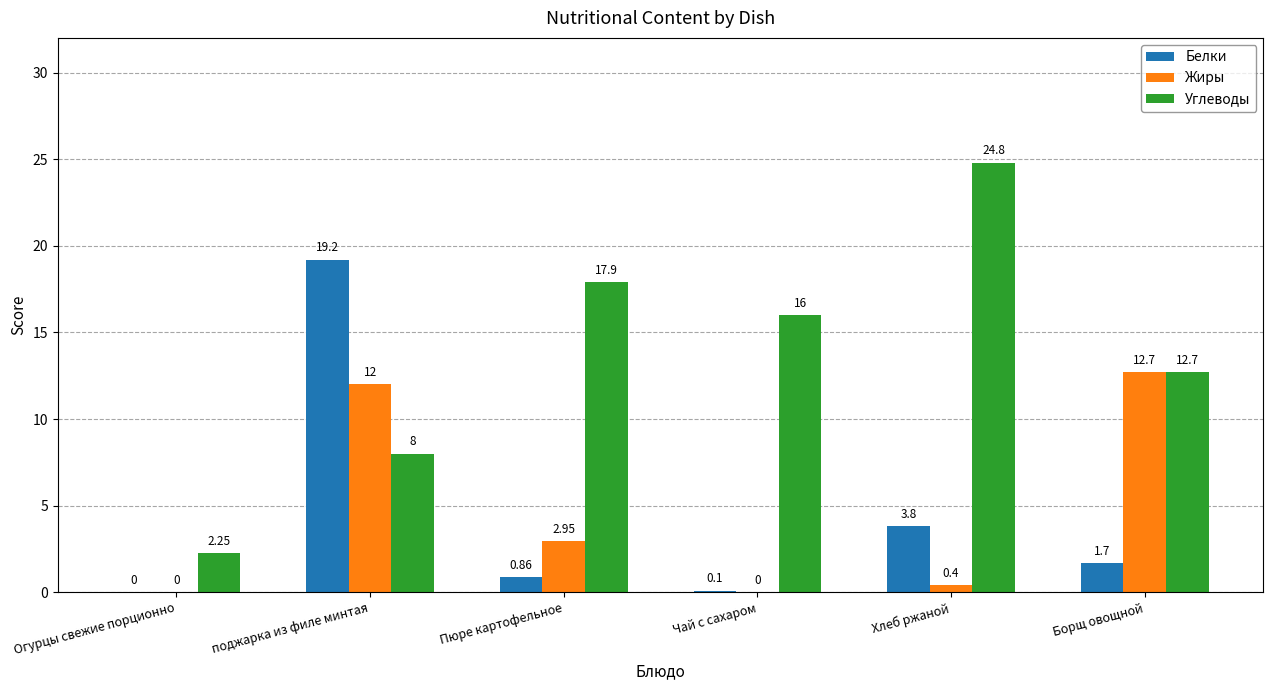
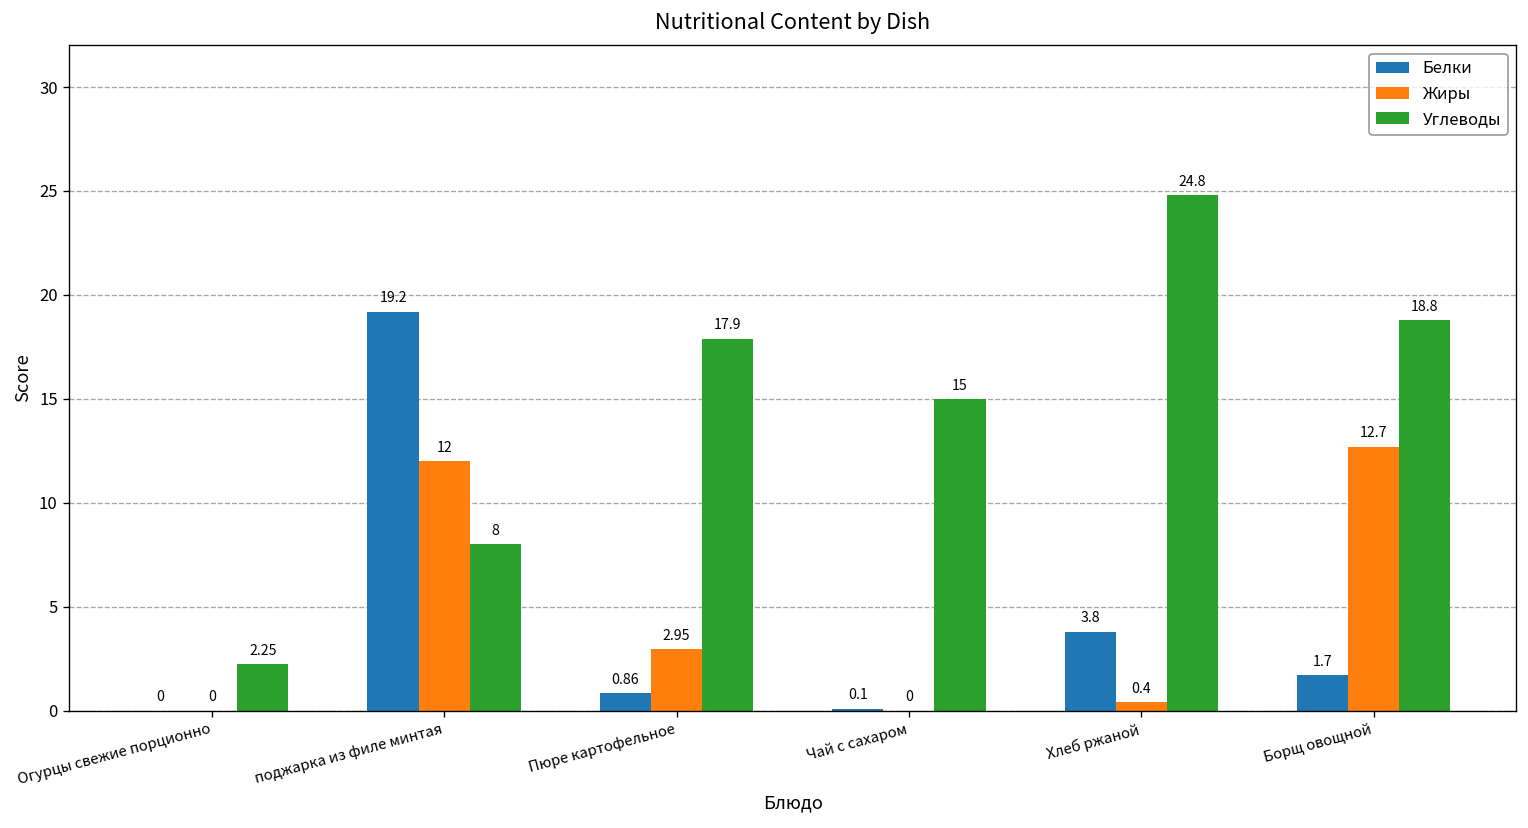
  {
    "Белки": {
      "Огурцы свежие порционно": 0,
      "поджарка из филе минтая": 19.2,
      "Пюре картофельное": 0.86,
      "Чай с сахаром": 0.1,
      "Хлеб ржаной": 3.8,
      "Борщ овощной": 1.7
    },
    "Жиры": {
      "Огурцы свежие порционно": 0,
      "поджарка из филе минтая": 12,
      "Пюре картофельное": 2.95,
      "Чай с сахаром": 0,
      "Хлеб ржаной": 0.4,
      "Борщ овощной": 12.7
    },
    "Углеводы": {
      "Огурцы свежие порционно": 2.25,
      "поджарка из филе минтая": 8,
      "Пюре картофельное": 17.9,
-     "Чай с сахаром": 16,
+     "Чай с сахаром": 15,
      "Хлеб ржаной": 24.8,
-     "Борщ овощной": 12.7
+     "Борщ овощной": 18.8
    }
  }
